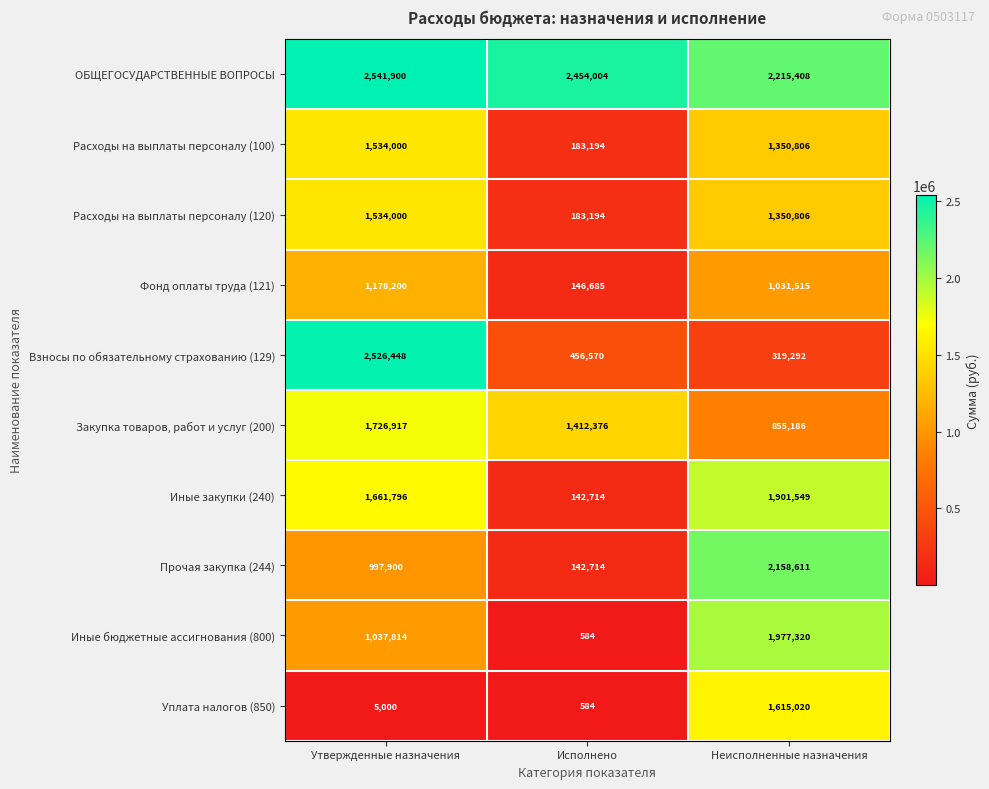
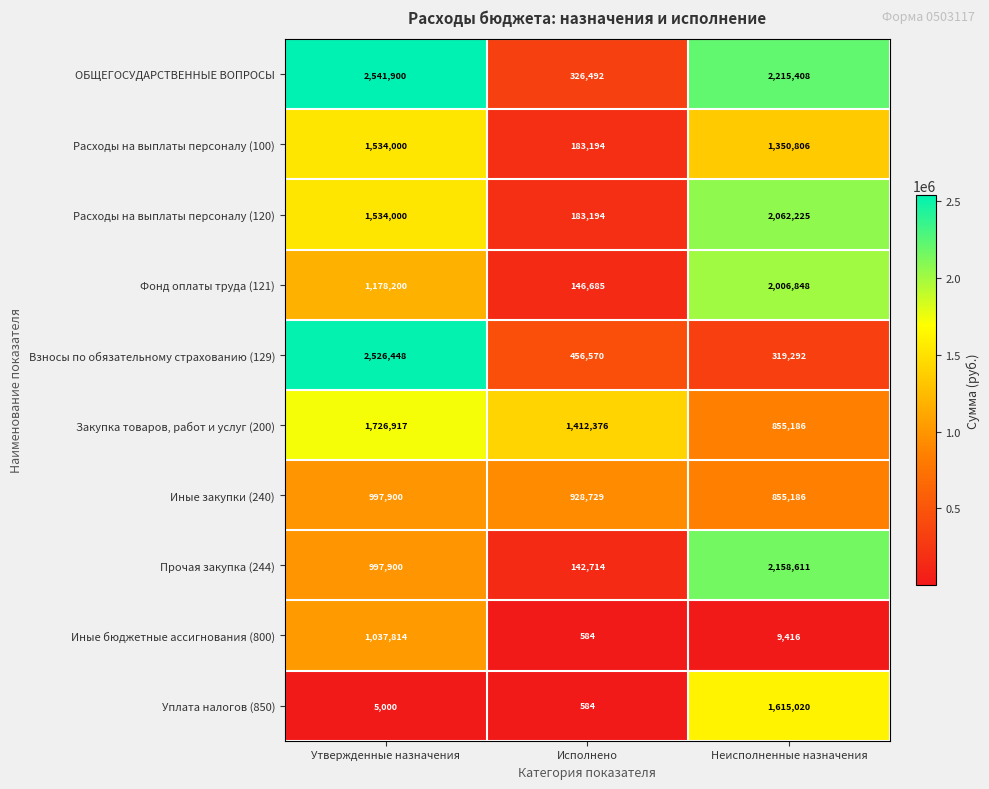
  {
    "ОБЩЕГОСУДАРСТВЕННЫЕ ВОПРОСЫ": {
      "Утвержденные назначения": "2,541,900",
-     "Исполнено": "2,454,004",
+     "Исполнено": "326,492",
      "Неисполненные назначения": "2,215,408"
    },
    "Расходы на выплаты персоналу (100)": {
      "Утвержденные назначения": "1,534,000",
      "Исполнено": "183,194",
      "Неисполненные назначения": "1,350,806"
    },
    "Расходы на выплаты персоналу (120)": {
      "Утвержденные назначения": "1,534,000",
      "Исполнено": "183,194",
-     "Неисполненные назначения": "1,350,806"
+     "Неисполненные назначения": "2,062,225"
    },
    "Фонд оплаты труда (121)": {
      "Утвержденные назначения": "1,178,200",
      "Исполнено": "146,685",
-     "Неисполненные назначения": "1,031,515"
+     "Неисполненные назначения": "2,006,848"
    },
    "Взносы по обязательному страхованию (129)": {
      "Утвержденные назначения": "2,526,448",
      "Исполнено": "456,570",
      "Неисполненные назначения": "319,292"
    },
    "Закупка товаров, работ и услуг (200)": {
      "Утвержденные назначения": "1,726,917",
      "Исполнено": "1,412,376",
      "Неисполненные назначения": "855,186"
    },
    "Иные закупки (240)": {
-     "Утвержденные назначения": "1,661,796",
-     "Исполнено": "142,714",
-     "Неисполненные назначения": "1,901,549"
+     "Утвержденные назначения": "997,900",
+     "Исполнено": "928,729",
+     "Неисполненные назначения": "855,186"
    },
    "Прочая закупка (244)": {
      "Утвержденные назначения": "997,900",
      "Исполнено": "142,714",
      "Неисполненные назначения": "2,158,611"
    },
    "Иные бюджетные ассигнования (800)": {
      "Утвержденные назначения": "1,037,814",
      "Исполнено": "584",
-     "Неисполненные назначения": "1,977,320"
+     "Неисполненные назначения": "9,416"
    },
    "Уплата налогов (850)": {
      "Утвержденные назначения": "5,000",
      "Исполнено": "584",
      "Неисполненные назначения": "1,615,020"
    }
  }
